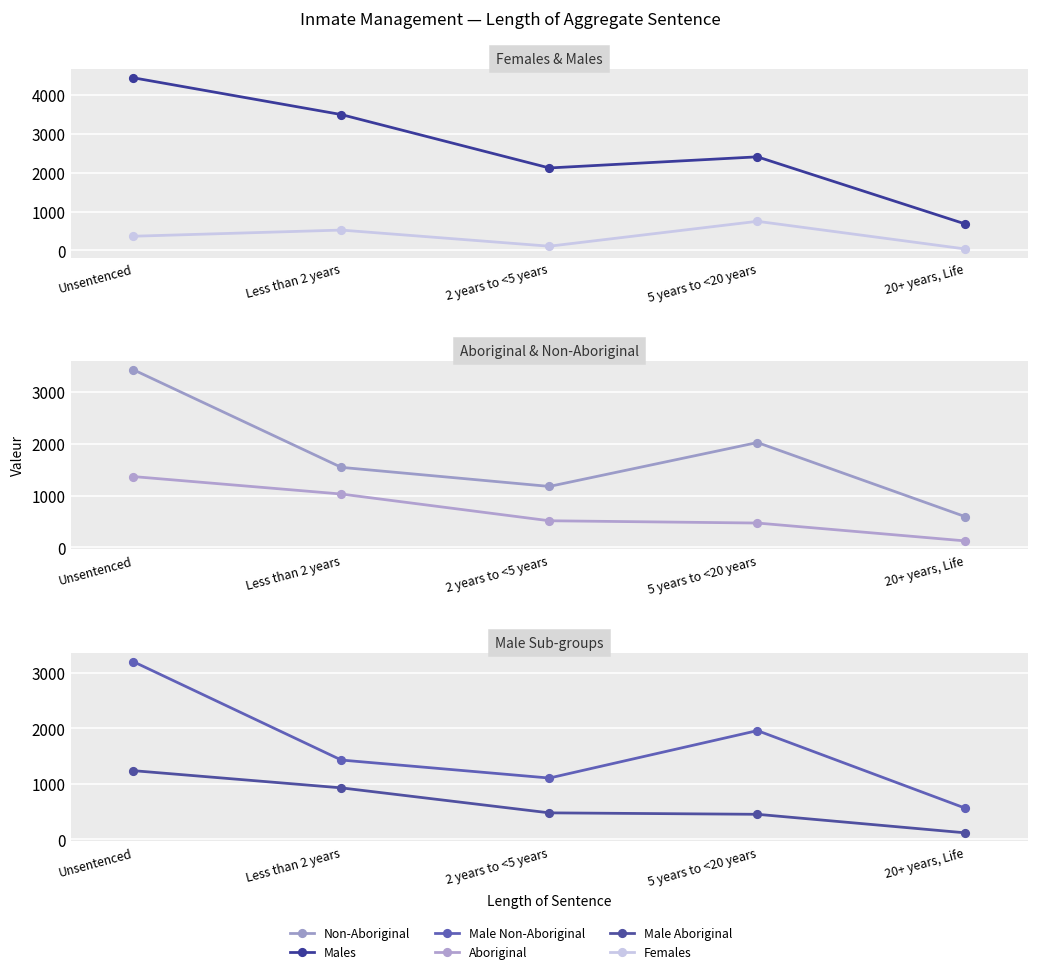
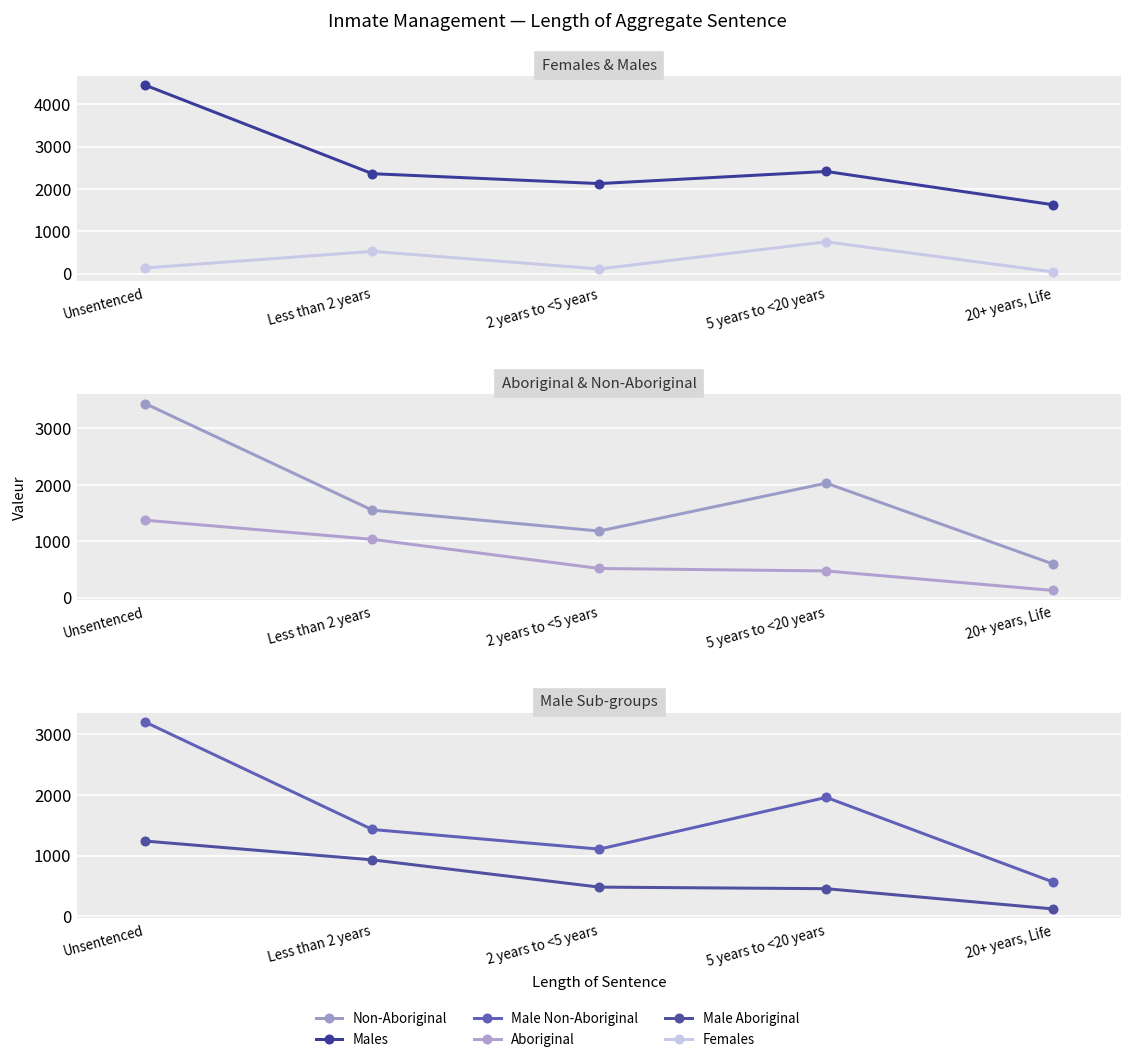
  {
    "Females & Males": {
      "Females": {
-       "Unsentenced": 400,
+       "Unsentenced": 100,
        "Less than 2 years": 500,
        "2 years to <5 years": 100,
        "5 years to <20 years": 800,
        "20+ years, Life": 0
      },
      "Males": {
        "Unsentenced": 4500,
-       "Less than 2 years": 3500,
+       "Less than 2 years": 2400,
        "2 years to <5 years": 2100,
        "5 years to <20 years": 2400,
-       "20+ years, Life": 700
+       "20+ years, Life": 1600
      }
    }
  }
